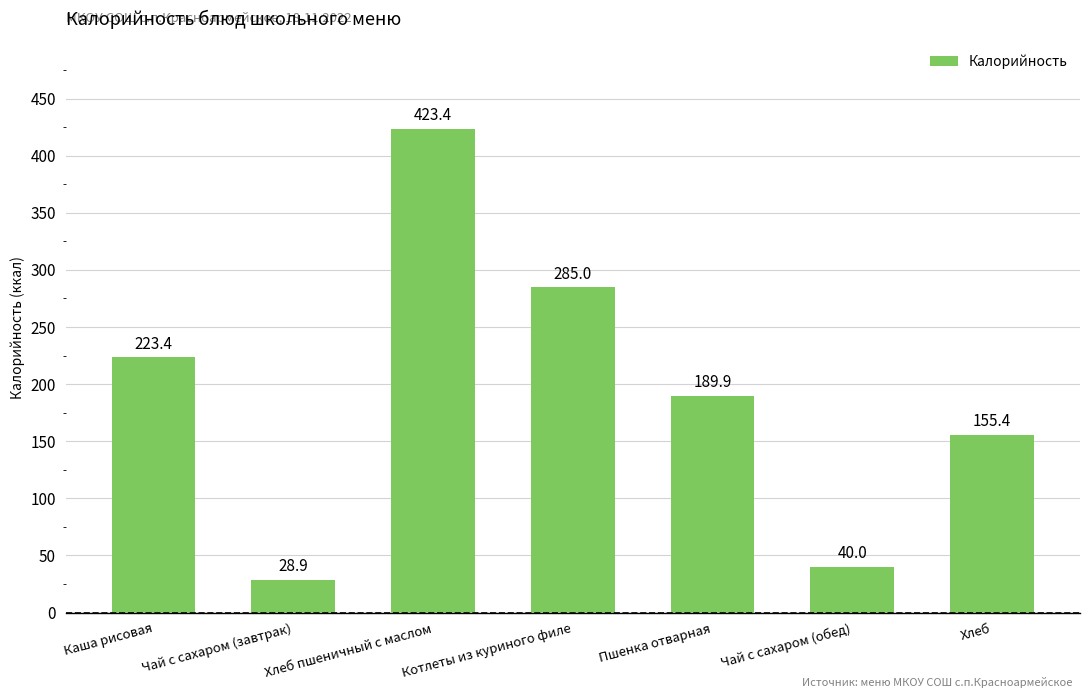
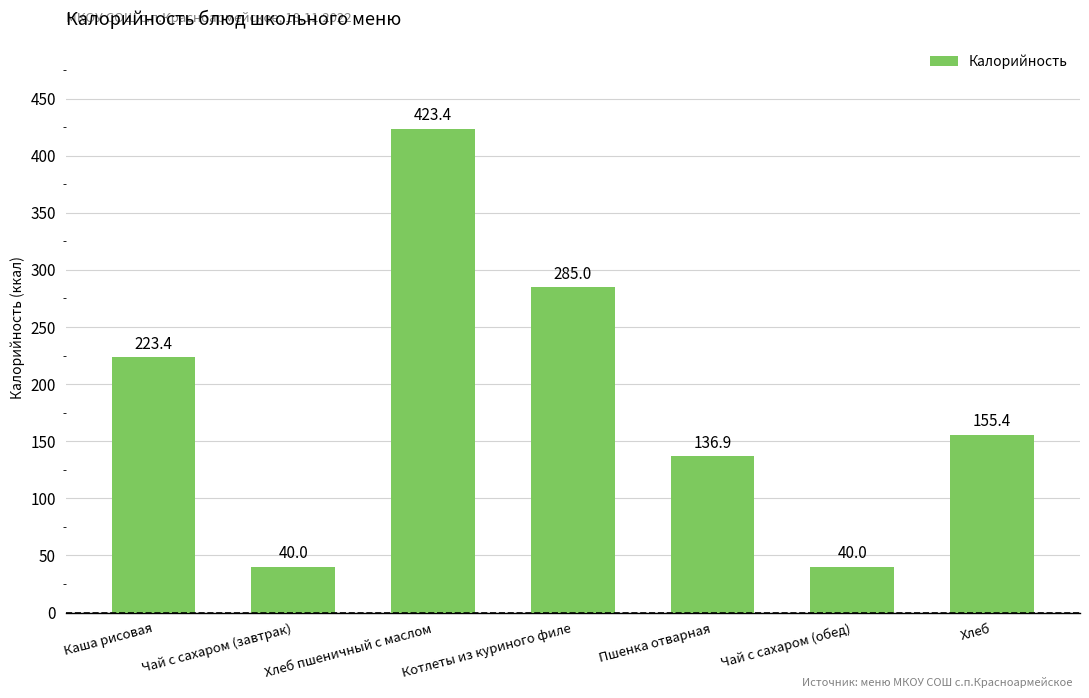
  {
    "Каша рисовая": 223.4,
-   "Чай с сахаром (завтрак)": 28.9,
+   "Чай с сахаром (завтрак)": 40.0,
    "Хлеб пшеничный с маслом": 423.4,
    "Котлеты из куриного филе": 285.0,
-   "Пшенка отварная": 189.9,
+   "Пшенка отварная": 136.9,
    "Чай с сахаром (обед)": 40.0,
    "Хлеб": 155.4
  }
